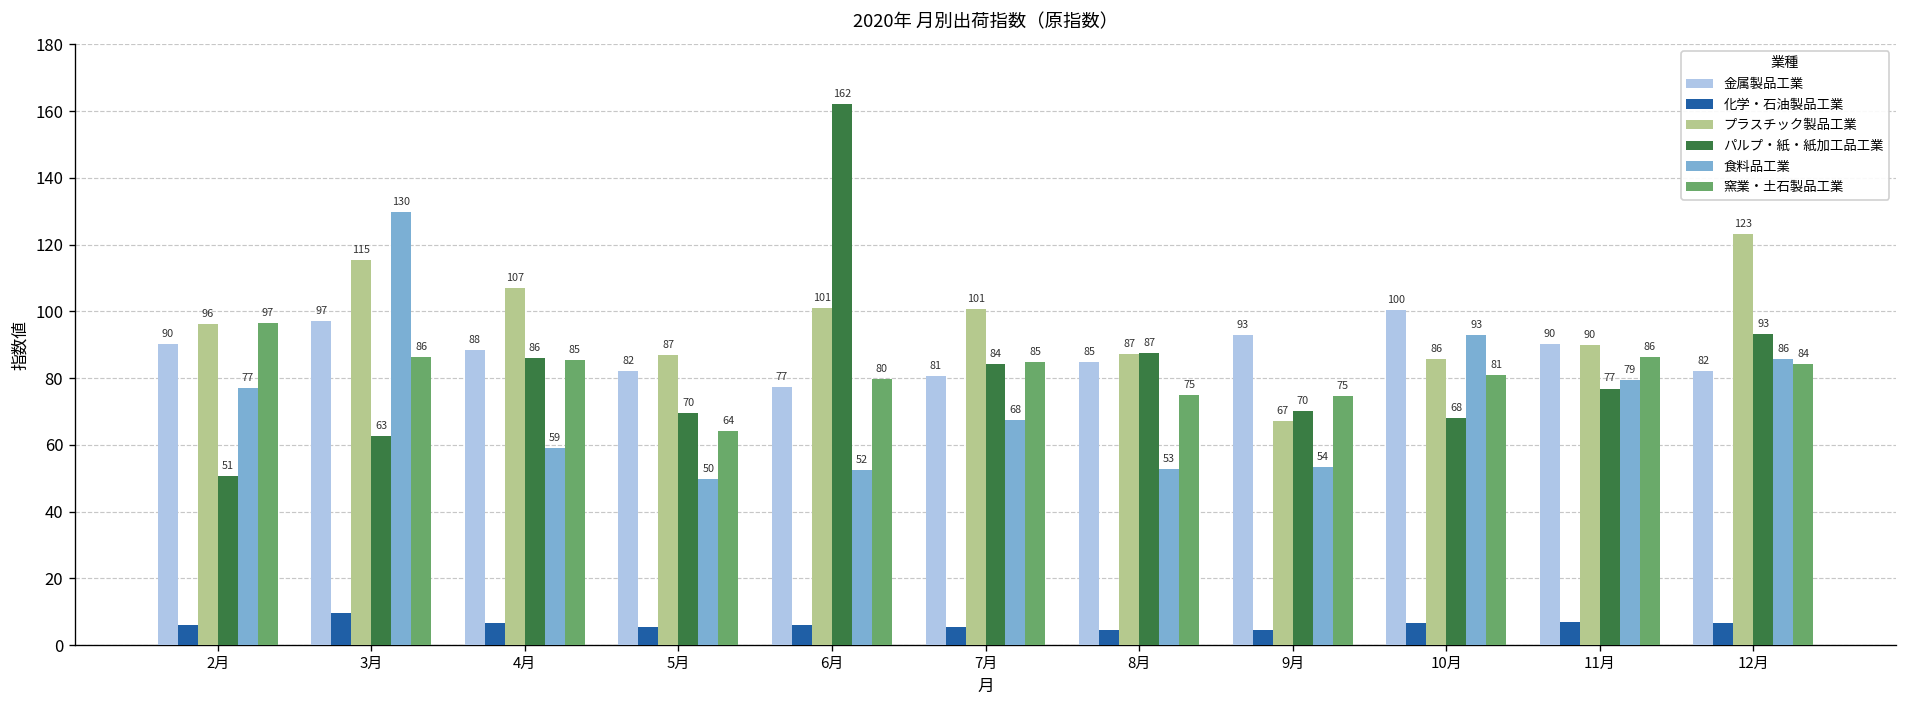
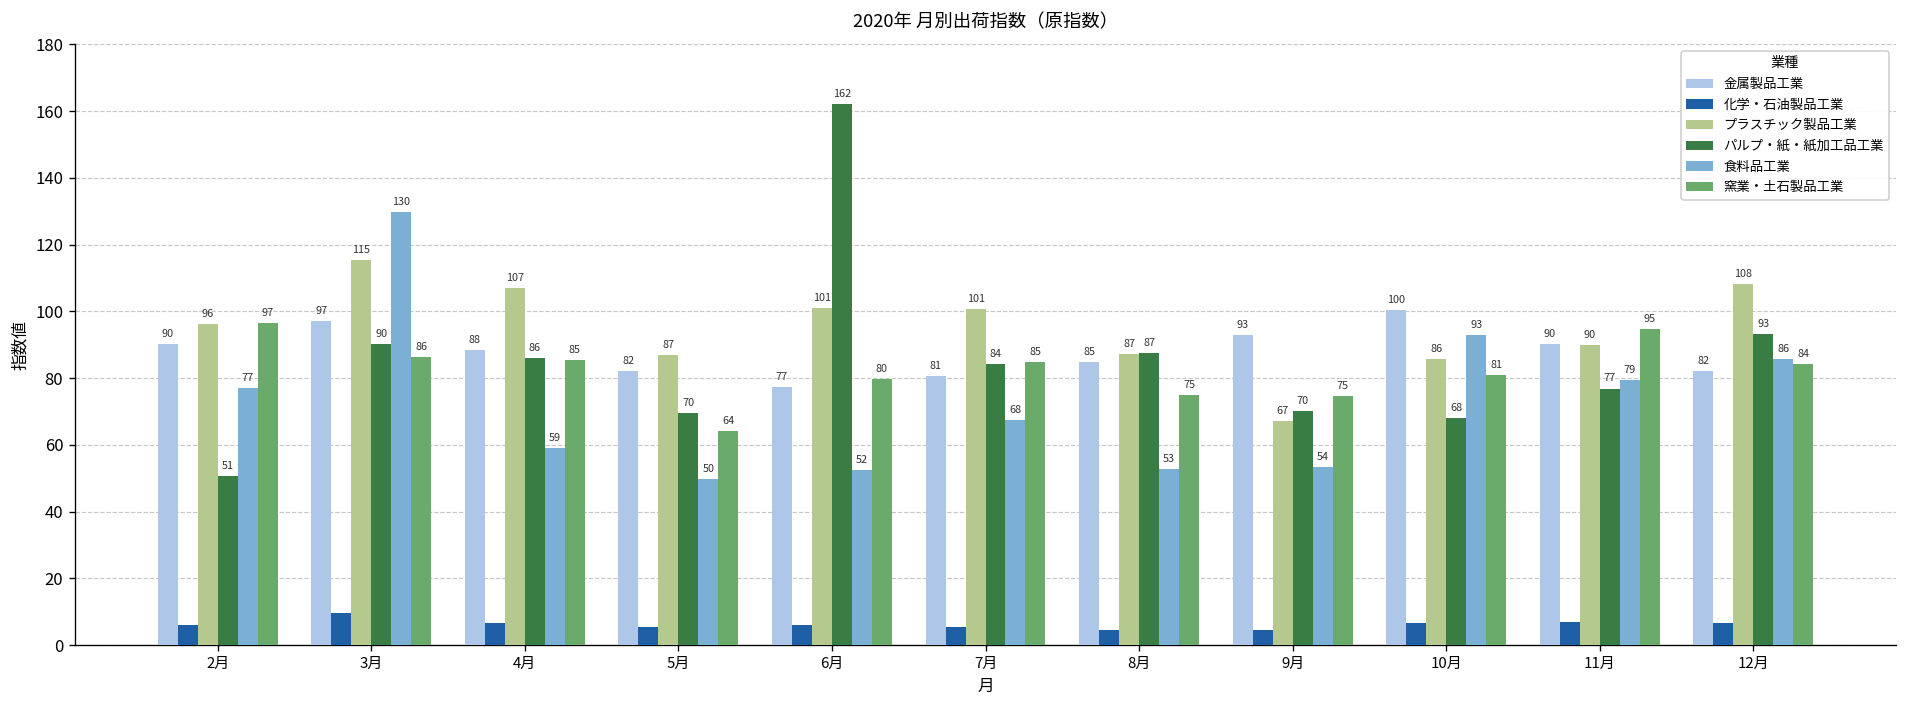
  {
    "化学・石油製品工業": {
      "2月": 6,
      "3月": 10,
      "4月": 7,
      "5月": 5,
      "6月": 6,
      "7月": 6,
      "8月": 5,
      "9月": 5,
      "10月": 7,
      "11月": 7,
      "12月": 7
    },
    "プラスチック製品工業": {
      "2月": 96,
      "3月": 115,
      "4月": 107,
      "5月": 87,
      "6月": 101,
      "7月": 101,
      "8月": 87,
      "9月": 67,
      "10月": 86,
      "11月": 90,
-     "12月": 123
+     "12月": 108
    },
    "パルプ・紙・紙加工品工業": {
      "2月": 51,
-     "3月": 63,
+     "3月": 90,
      "4月": 86,
      "5月": 70,
      "6月": 162,
      "7月": 84,
      "8月": 87,
      "9月": 70,
      "10月": 68,
      "11月": 77,
      "12月": 93
    },
    "窯業・土石製品工業": {
      "2月": 97,
      "3月": 86,
      "4月": 85,
      "5月": 64,
      "6月": 80,
      "7月": 85,
      "8月": 75,
      "9月": 75,
      "10月": 81,
-     "11月": 86,
+     "11月": 95,
      "12月": 84
    }
  }
